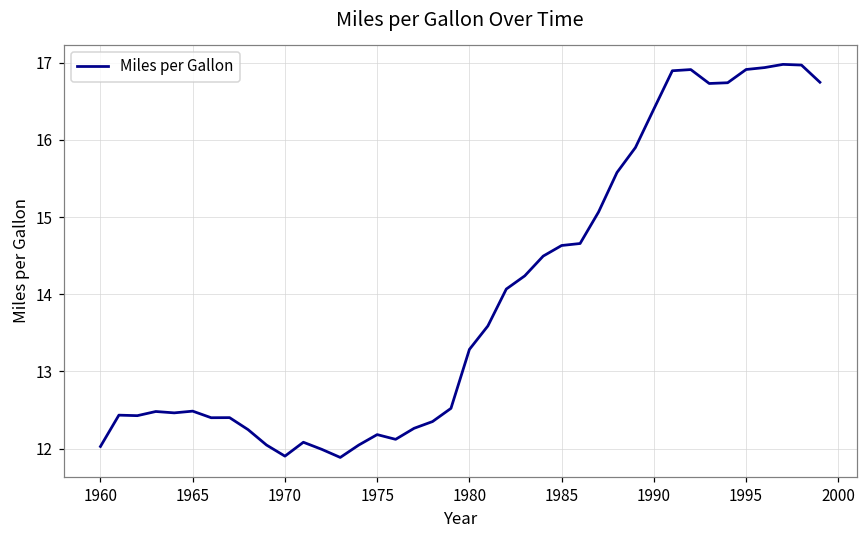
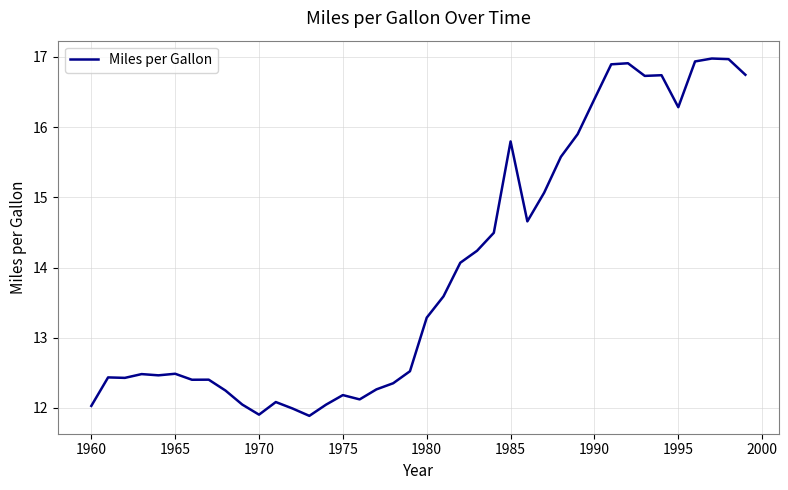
  {
    "1960": 12.0,
    "1965": 12.5,
    "1970": 11.9,
    "1975": 12.2,
    "1980": 13.3,
-   "1985": 14.6,
+   "1985": 15.8,
    "1990": 16.4,
-   "1995": 16.9
+   "1995": 16.3
  }
